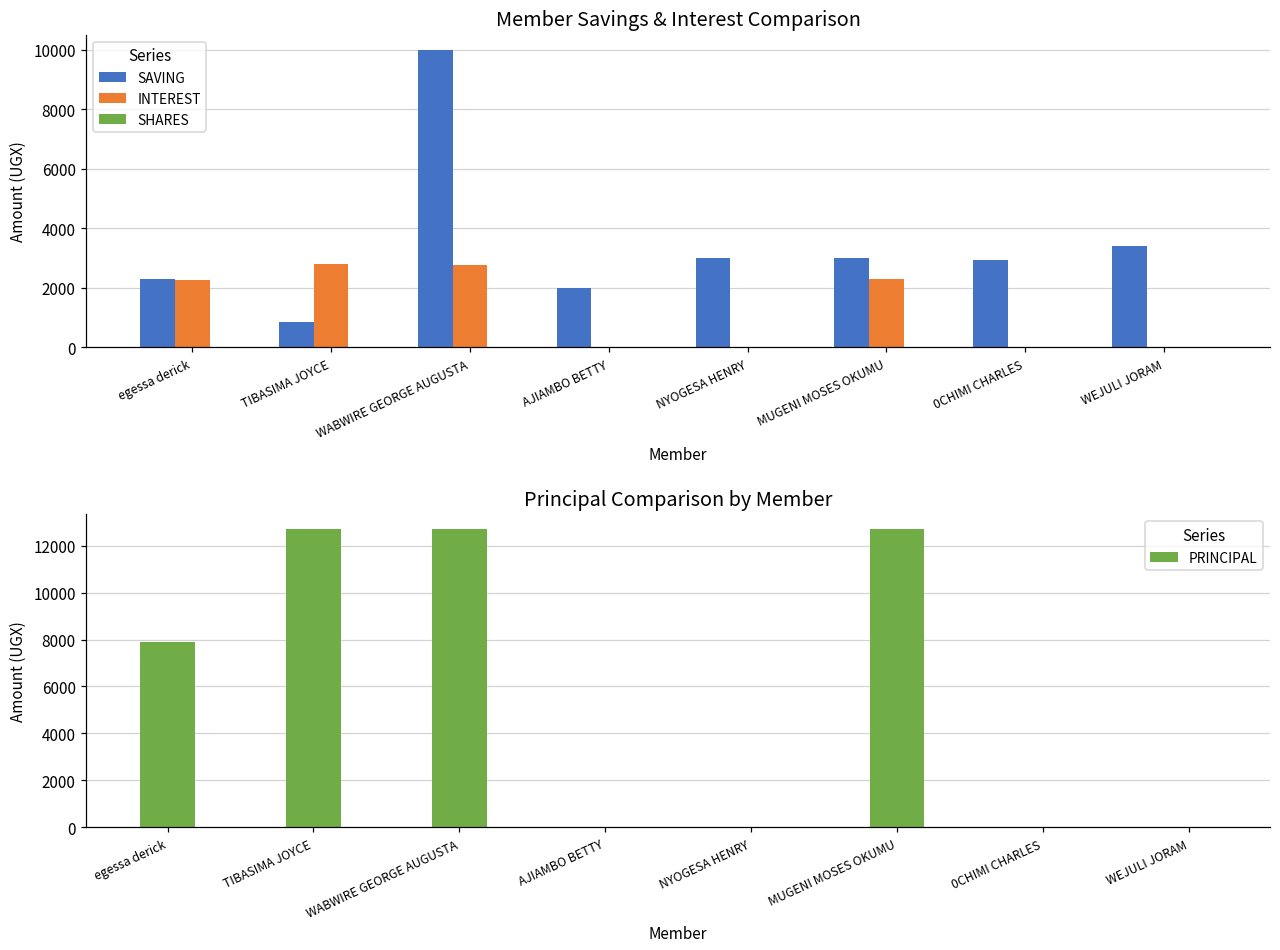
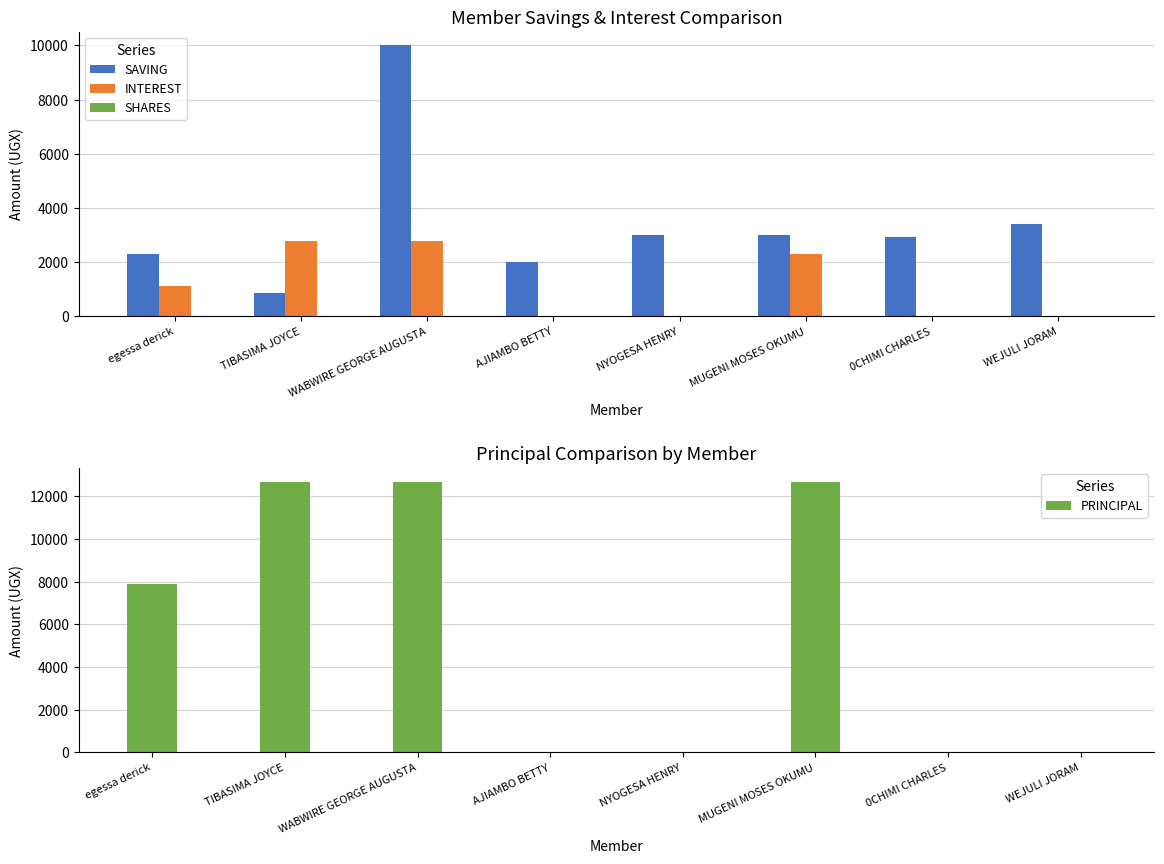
  {
    "Member Savings & Interest Comparison": {
      "SAVING": {
        "egessa derick": 2300,
        "TIBASIMA JOYCE": 900,
        "WABWIRE GEORGE AUGUSTA": 10000,
        "AJIAMBO BETTY": 2000,
        "NYOGESA HENRY": 3000,
        "MUGENI MOSES OKUMU": 3000,
        "0CHIMI CHARLES": 2900,
        "WEJULI JORAM": 3400
      },
      "INTEREST": {
-       "egessa derick": 2300,
+       "egessa derick": 1100,
        "TIBASIMA JOYCE": 2800,
        "WABWIRE GEORGE AUGUSTA": 2800,
        "AJIAMBO BETTY": 0,
        "NYOGESA HENRY": 0,
        "MUGENI MOSES OKUMU": 2300,
        "0CHIMI CHARLES": 0,
        "WEJULI JORAM": 0
      },
      "SHARES": {
        "egessa derick": 0,
        "TIBASIMA JOYCE": 0,
        "WABWIRE GEORGE AUGUSTA": 0,
        "AJIAMBO BETTY": 0,
        "NYOGESA HENRY": 0,
        "MUGENI MOSES OKUMU": 0,
        "0CHIMI CHARLES": 0,
        "WEJULI JORAM": 0
      }
    },
    "Principal Comparison by Member": {
      "egessa derick": 7900,
      "TIBASIMA JOYCE": 12700,
      "WABWIRE GEORGE AUGUSTA": 12700,
      "AJIAMBO BETTY": 0,
      "NYOGESA HENRY": 0,
      "MUGENI MOSES OKUMU": 12700,
      "0CHIMI CHARLES": 0,
      "WEJULI JORAM": 0
    }
  }
